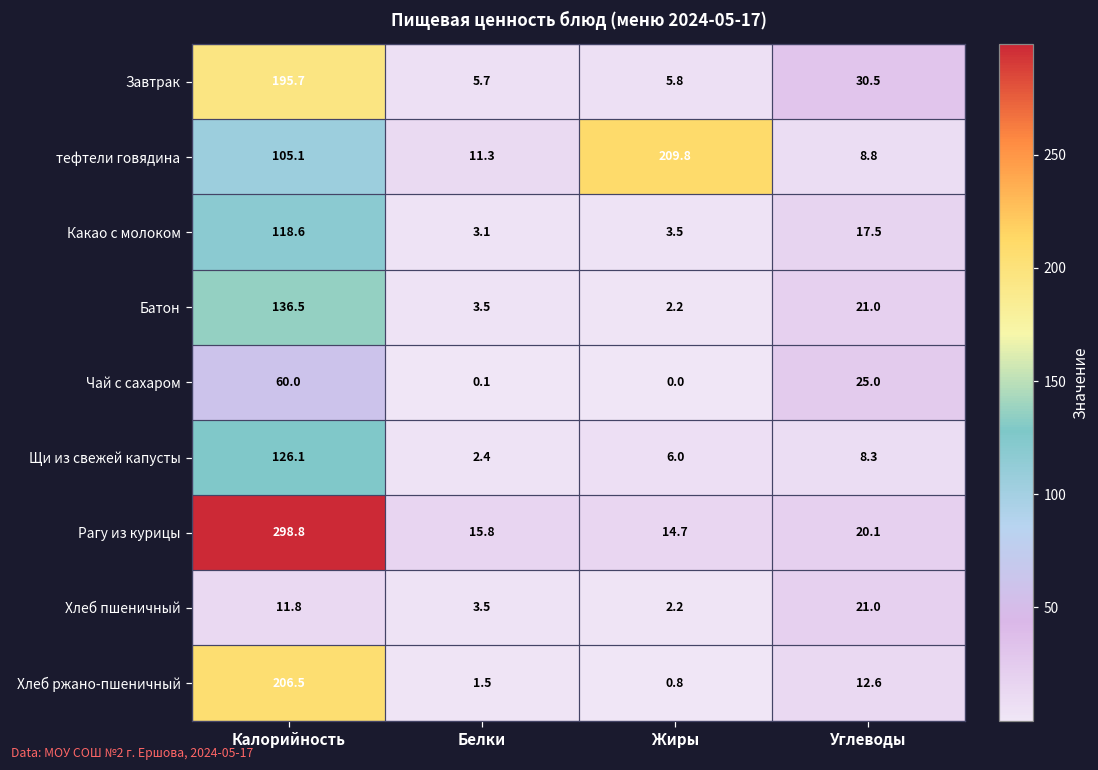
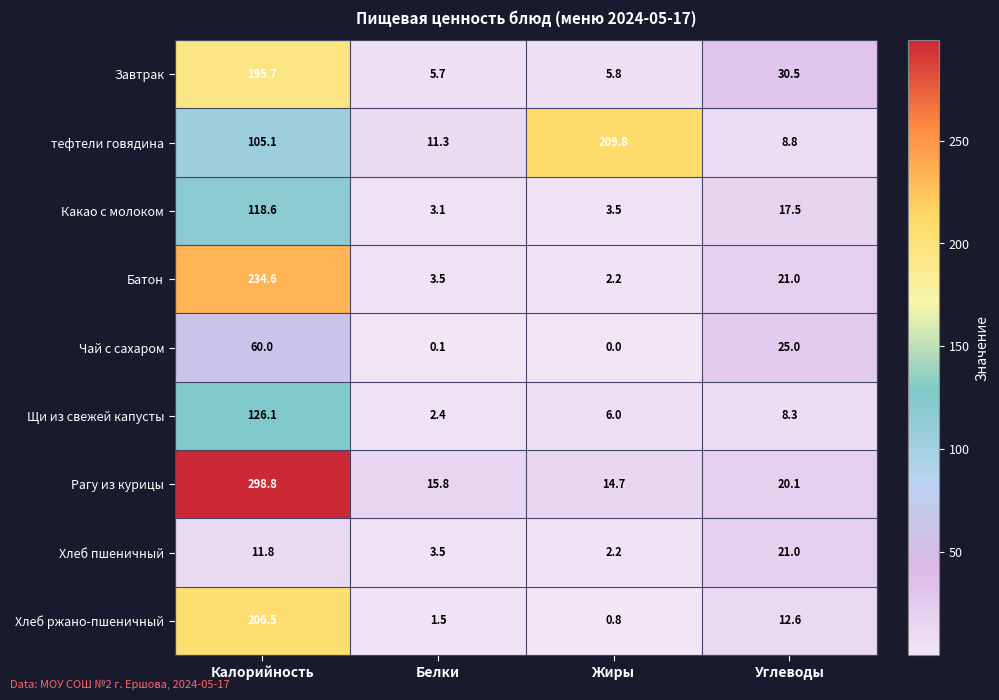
  {
    "Завтрак": {
      "Калорийность": 195.7,
      "Белки": 5.7,
      "Жиры": 5.8,
      "Углеводы": 30.5
    },
    "тефтели говядина": {
      "Калорийность": 105.1,
      "Белки": 11.3,
      "Жиры": 209.8,
      "Углеводы": 8.8
    },
    "Какао с молоком": {
      "Калорийность": 118.6,
      "Белки": 3.1,
      "Жиры": 3.5,
      "Углеводы": 17.5
    },
    "Батон": {
-     "Калорийность": 136.5,
+     "Калорийность": 234.6,
      "Белки": 3.5,
      "Жиры": 2.2,
      "Углеводы": 21.0
    },
    "Чай с сахаром": {
      "Калорийность": 60.0,
      "Белки": 0.1,
      "Жиры": 0.0,
      "Углеводы": 25.0
    },
    "Щи из свежей капусты": {
      "Калорийность": 126.1,
      "Белки": 2.4,
      "Жиры": 6.0,
      "Углеводы": 8.3
    },
    "Рагу из курицы": {
      "Калорийность": 298.8,
      "Белки": 15.8,
      "Жиры": 14.7,
      "Углеводы": 20.1
    },
    "Хлеб пшеничный": {
      "Калорийность": 11.8,
      "Белки": 3.5,
      "Жиры": 2.2,
      "Углеводы": 21.0
    },
    "Хлеб ржано-пшеничный": {
      "Калорийность": 206.5,
      "Белки": 1.5,
      "Жиры": 0.8,
      "Углеводы": 12.6
    }
  }
